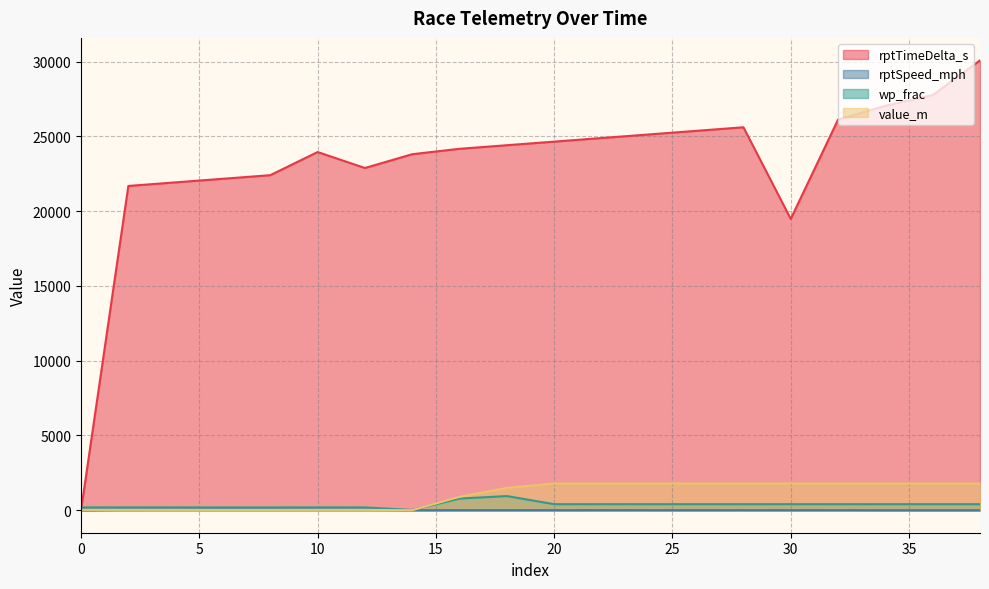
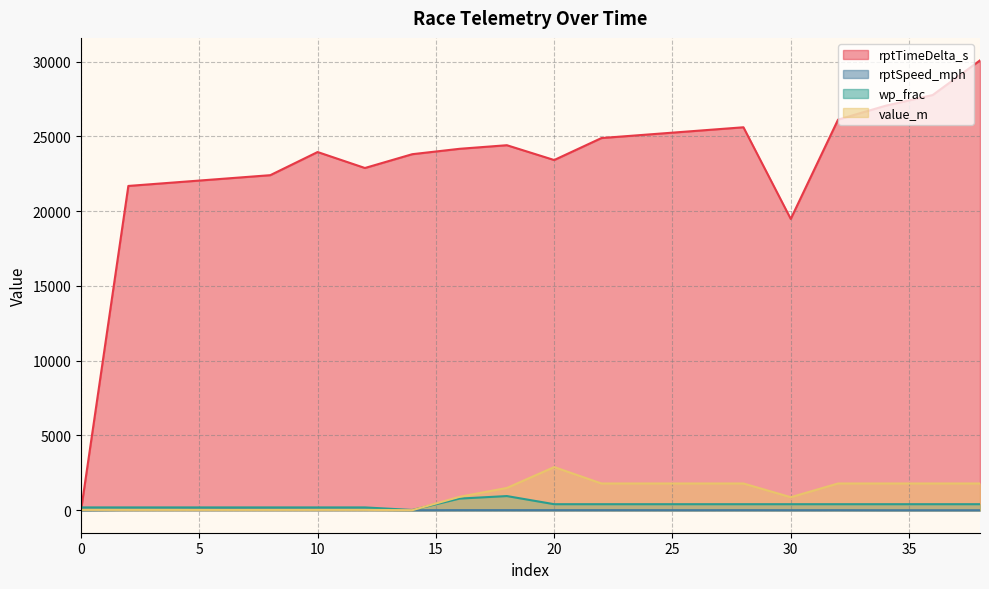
  {
    "rptTimeDelta_s": {
      "10": 24000,
-     "20": 24700,
+     "20": 23400,
      "30": 19500
    },
    "value_m": {
-     "20": 1800,
-     "30": 1800
+     "20": 2900,
+     "30": 900
    }
  }
